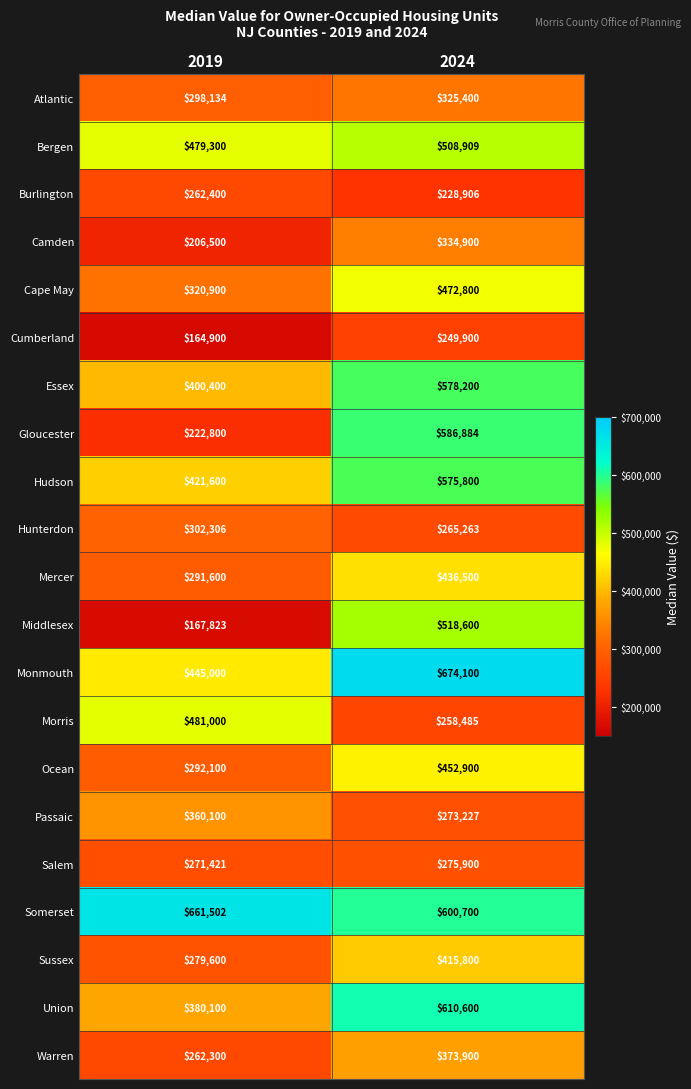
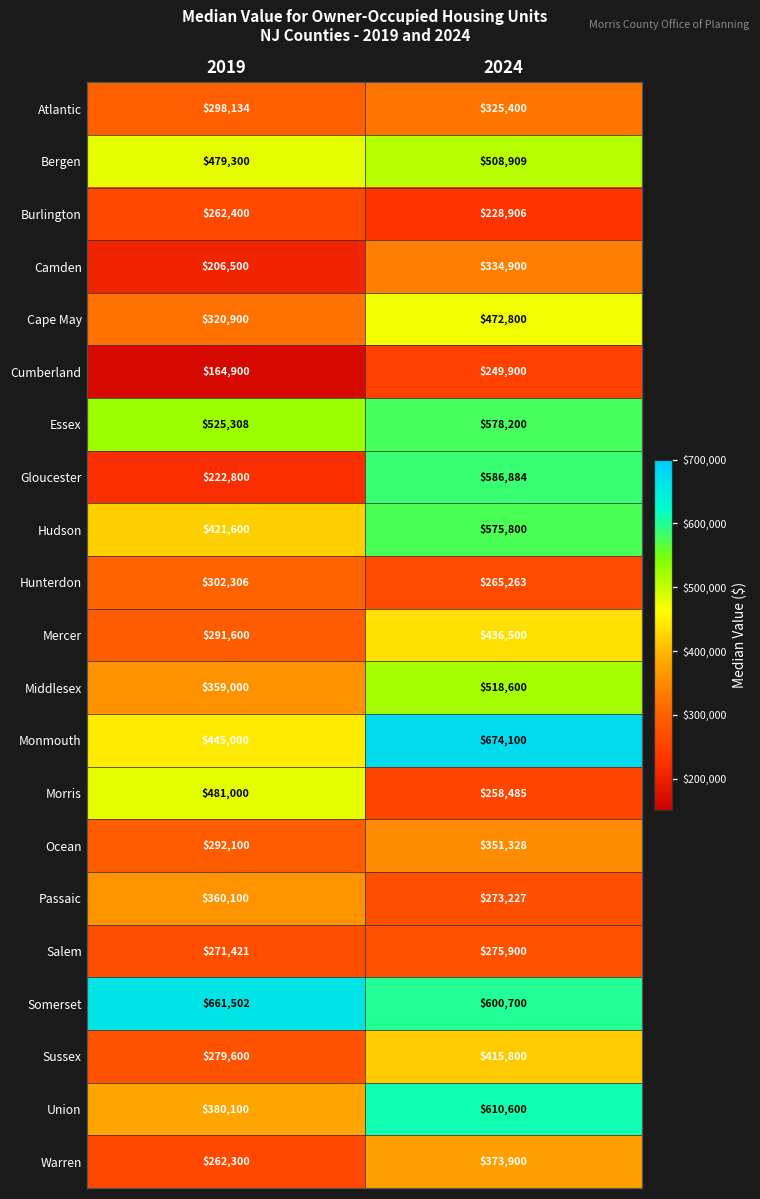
  {
    "Atlantic": {
      "2019": "$298,134",
      "2024": "$325,400"
    },
    "Bergen": {
      "2019": "$479,300",
      "2024": "$508,909"
    },
    "Burlington": {
      "2019": "$262,400",
      "2024": "$228,906"
    },
    "Camden": {
      "2019": "$206,500",
      "2024": "$334,900"
    },
    "Cape May": {
      "2019": "$320,900",
      "2024": "$472,800"
    },
    "Cumberland": {
      "2019": "$164,900",
      "2024": "$249,900"
    },
    "Essex": {
-     "2019": "$400,400",
+     "2019": "$525,308",
      "2024": "$578,200"
    },
    "Gloucester": {
      "2019": "$222,800",
      "2024": "$586,884"
    },
    "Hudson": {
      "2019": "$421,600",
      "2024": "$575,800"
    },
    "Hunterdon": {
      "2019": "$302,306",
      "2024": "$265,263"
    },
    "Mercer": {
      "2019": "$291,600",
      "2024": "$436,500"
    },
    "Middlesex": {
-     "2019": "$167,823",
+     "2019": "$359,000",
      "2024": "$518,600"
    },
    "Monmouth": {
      "2019": "$445,000",
      "2024": "$674,100"
    },
    "Morris": {
      "2019": "$481,000",
      "2024": "$258,485"
    },
    "Ocean": {
      "2019": "$292,100",
-     "2024": "$452,900"
+     "2024": "$351,328"
    },
    "Passaic": {
      "2019": "$360,100",
      "2024": "$273,227"
    },
    "Salem": {
      "2019": "$271,421",
      "2024": "$275,900"
    },
    "Somerset": {
      "2019": "$661,502",
      "2024": "$600,700"
    },
    "Sussex": {
      "2019": "$279,600",
      "2024": "$415,800"
    },
    "Union": {
      "2019": "$380,100",
      "2024": "$610,600"
    },
    "Warren": {
      "2019": "$262,300",
      "2024": "$373,900"
    }
  }
